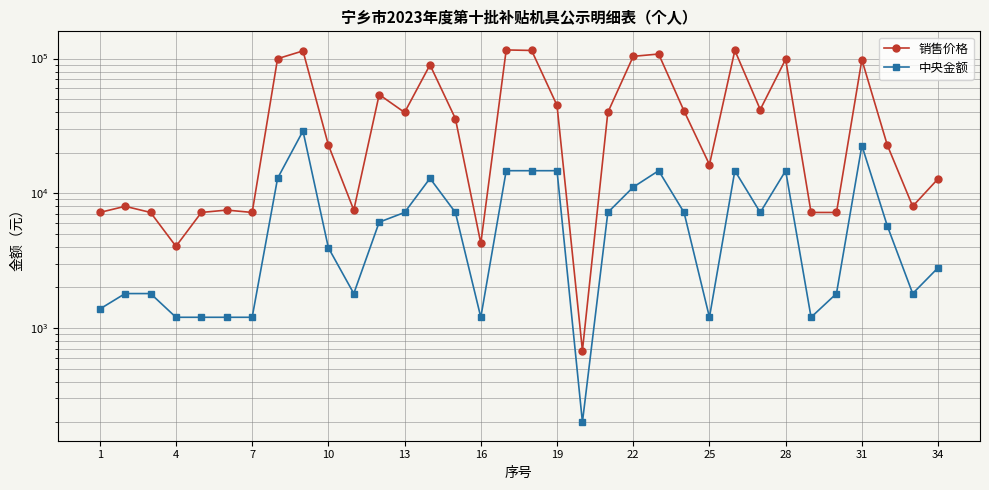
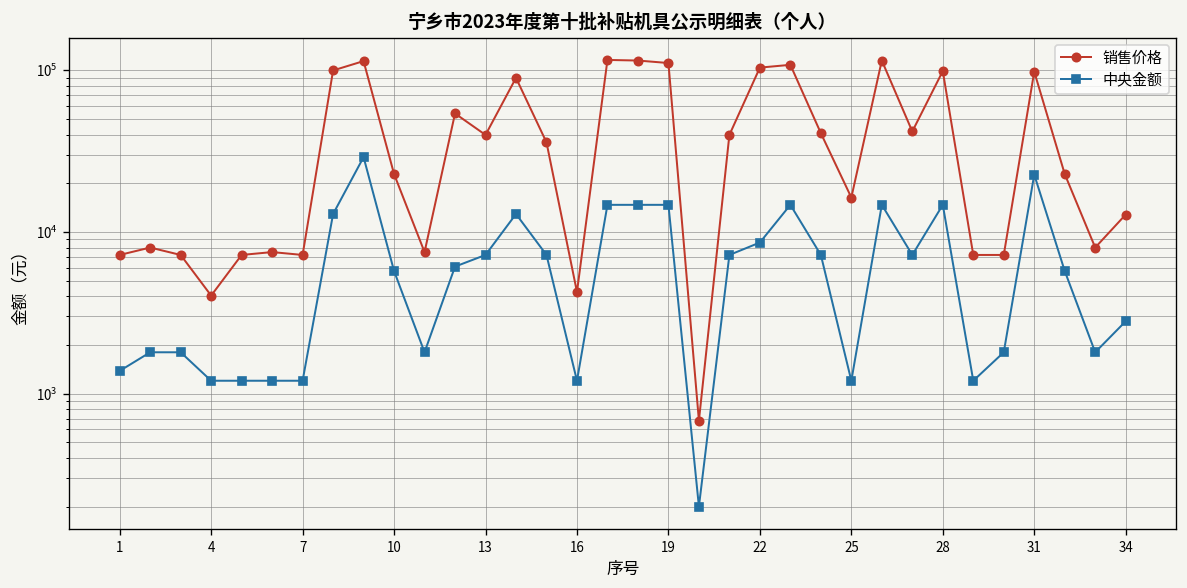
  {
    "销售价格": {
      "1": 7000,
      "4": 4000,
      "7": 7000,
      "10": 23000,
      "13": 40000,
      "16": 4200,
-     "19": 45000,
+     "19": 110000,
      "22": 100000,
      "25": 16000,
      "28": 100000,
      "31": 100000,
      "34": 13000
    },
    "中央金额": {
      "1": 1400,
      "4": 1200,
      "7": 1200,
-     "10": 3900,
+     "10": 5700,
      "13": 7000,
      "16": 1200,
      "19": 15000,
-     "22": 11000,
+     "22": 9000,
      "25": 1200,
      "28": 15000,
      "31": 23000,
      "34": 2800
    }
  }
